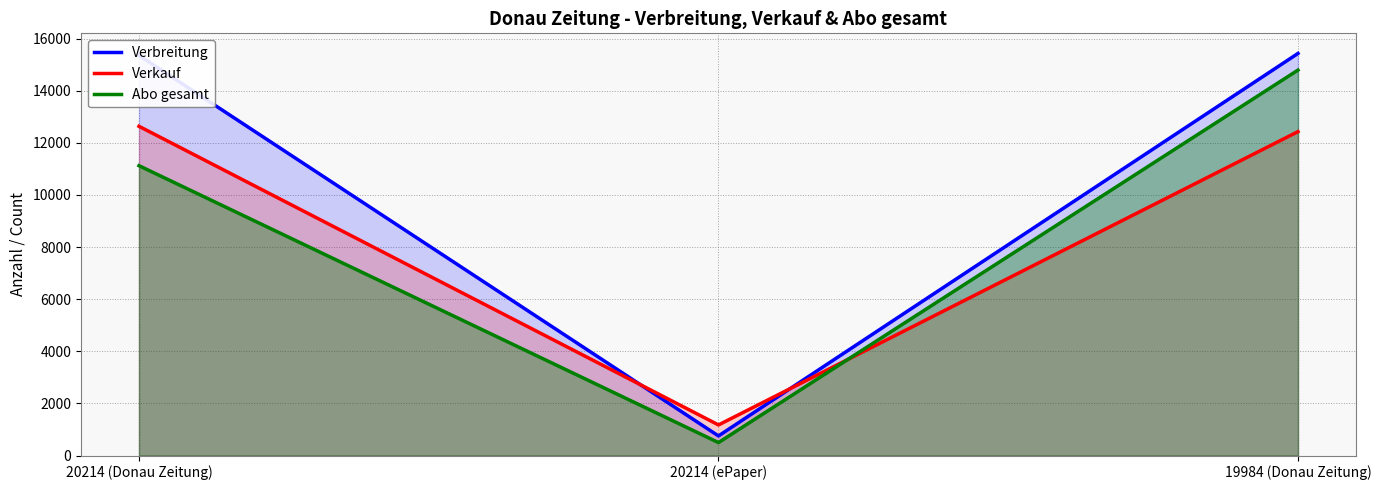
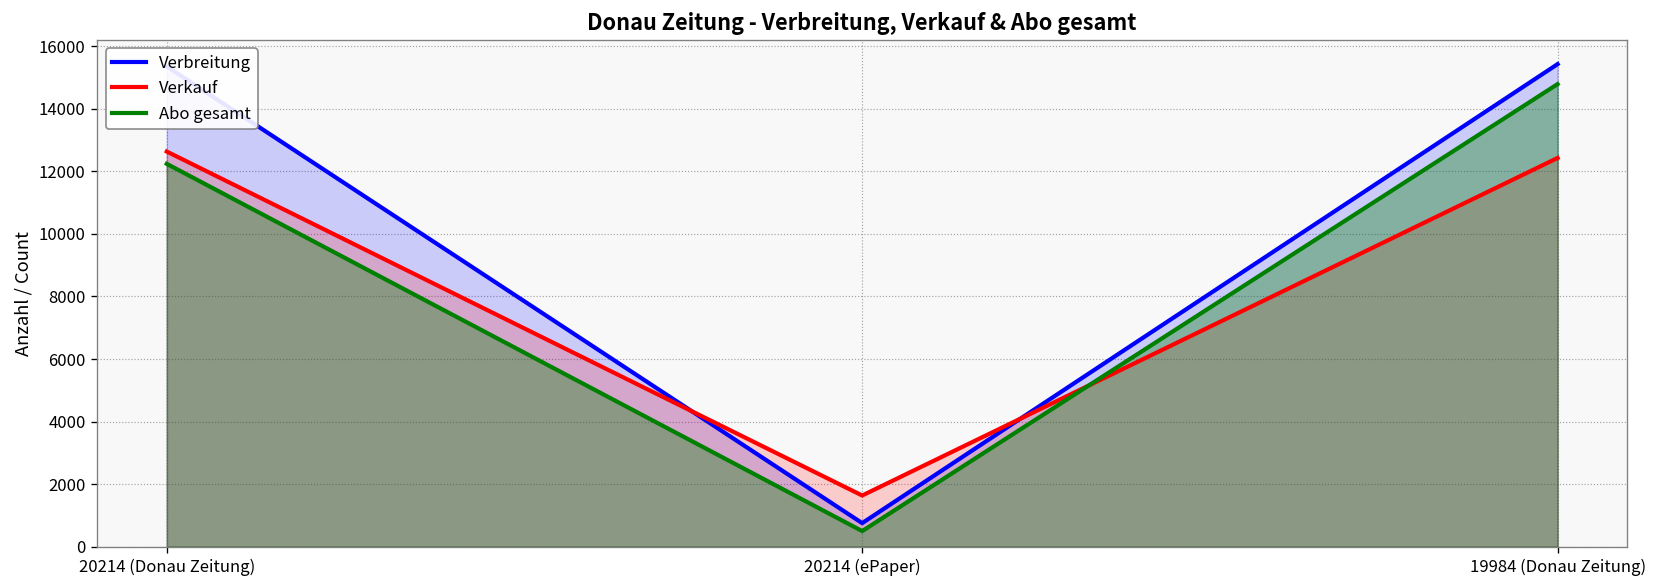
  {
    "Verbreitung": {
      "20214 (ePaper)": 800,
      "19984 (Donau Zeitung)": 15400
    },
    "Verkauf": {
      "20214 (Donau Zeitung)": 12600,
-     "20214 (ePaper)": 1200,
+     "20214 (ePaper)": 1600,
      "19984 (Donau Zeitung)": 12400
    },
    "Abo gesamt": {
-     "20214 (Donau Zeitung)": 11100,
+     "20214 (Donau Zeitung)": 12200,
      "20214 (ePaper)": 500,
      "19984 (Donau Zeitung)": 14800
    }
  }
